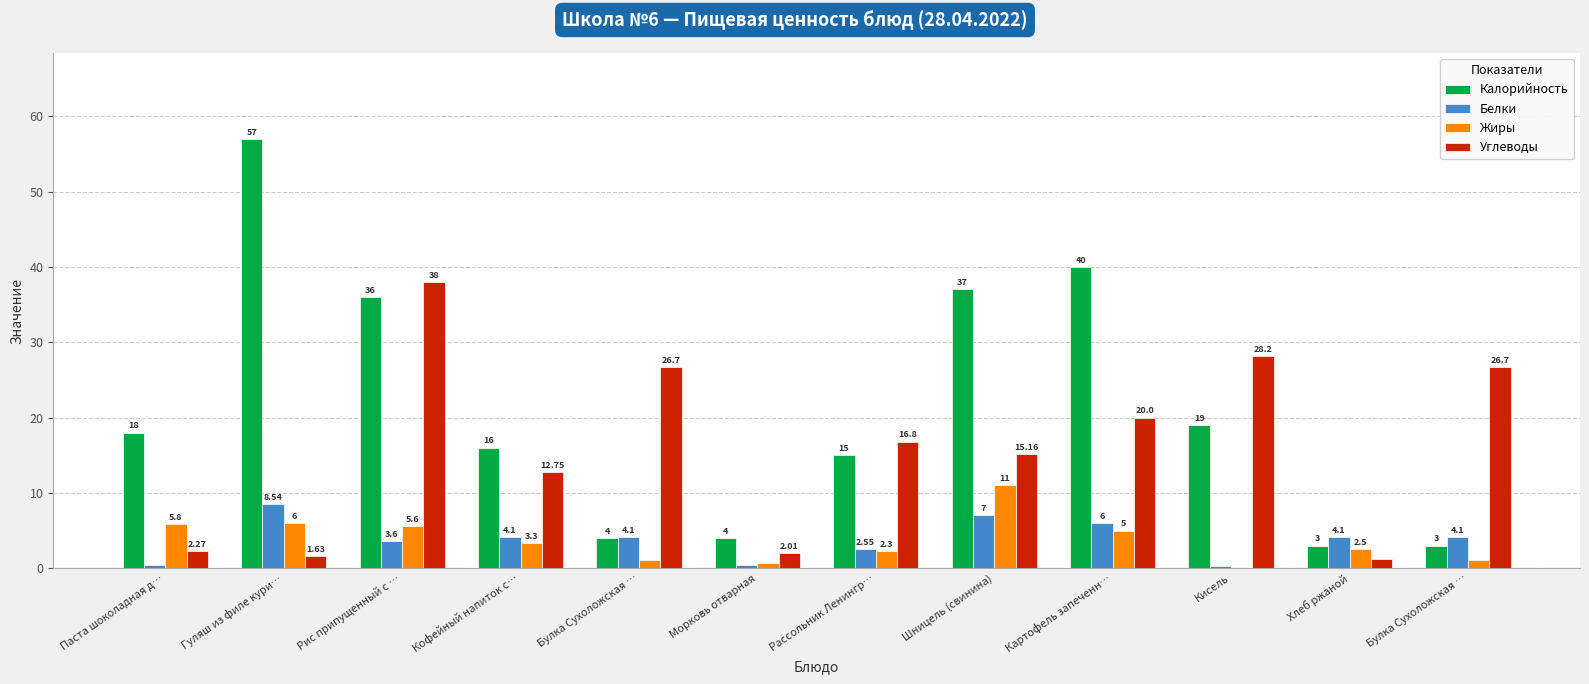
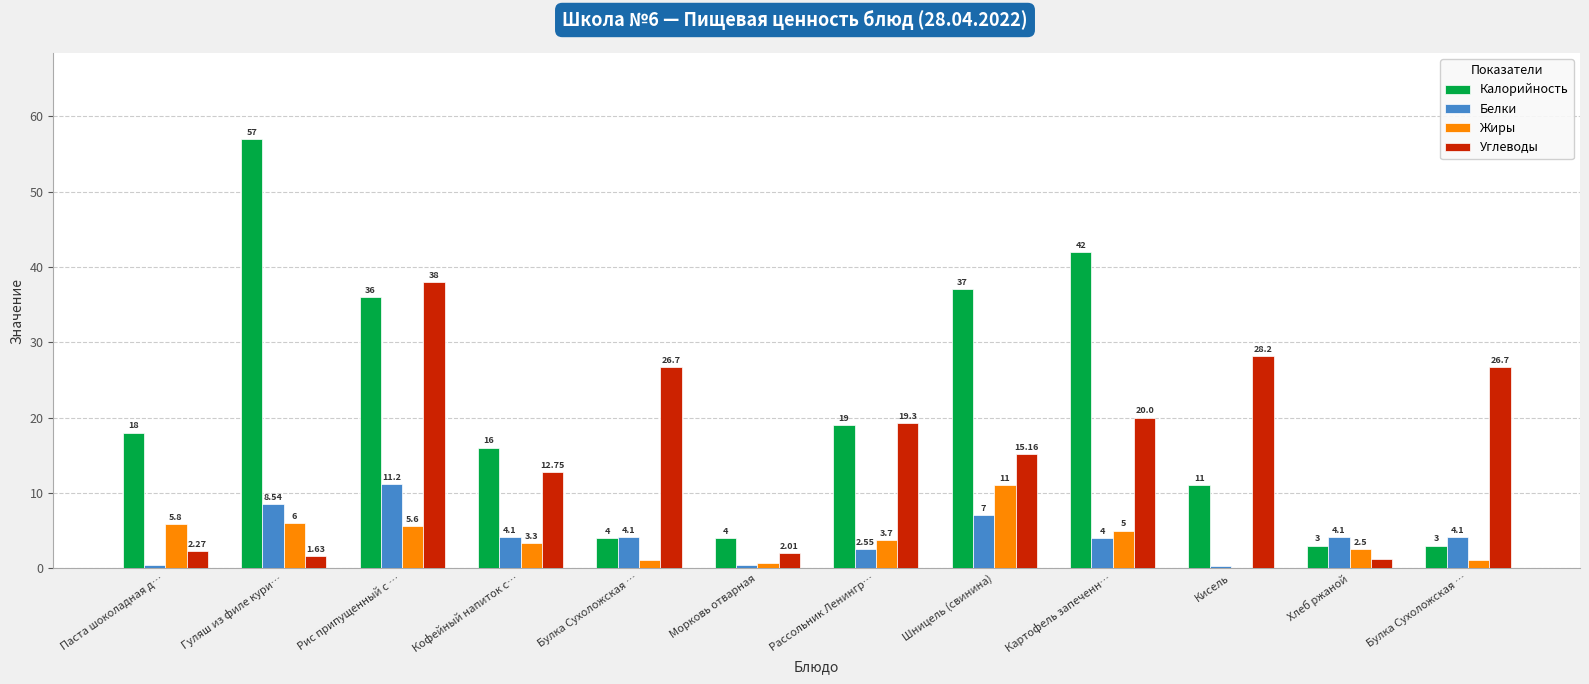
  {
    "Калорийность": {
      "Паста шоколадная д…": 18,
      "Гуляш из филе кури…": 57,
      "Рис припущенный с …": 36,
      "Кофейный напиток с…": 16,
      "Морковь отварная": 4,
-     "Рассольник Ленингр…": 15,
+     "Рассольник Ленингр…": 19,
      "Шницель (свинина)": 37,
-     "Картофель запеченн…": 40,
-     "Кисель": 19,
+     "Картофель запеченн…": 42,
+     "Кисель": 11,
      "Хлеб ржаной": 3
    },
    "Белки": {
      "Гуляш из филе кури…": 8.54,
-     "Рис припущенный с …": 3.6,
+     "Рис припущенный с …": 11.2,
      "Кофейный напиток с…": 4.1,
      "Рассольник Ленингр…": 2.55,
      "Шницель (свинина)": 7,
-     "Картофель запеченн…": 6,
+     "Картофель запеченн…": 4,
      "Хлеб ржаной": 4.1
    },
    "Жиры": {
      "Паста шоколадная д…": 5.8,
      "Гуляш из филе кури…": 6,
      "Рис припущенный с …": 5.6,
      "Кофейный напиток с…": 3.3,
-     "Рассольник Ленингр…": 2.3,
+     "Рассольник Ленингр…": 3.7,
      "Шницель (свинина)": 11,
      "Картофель запеченн…": 5,
      "Хлеб ржаной": 2.5
    },
    "Углеводы": {
      "Паста шоколадная д…": 2.27,
      "Гуляш из филе кури…": 1.63,
      "Рис припущенный с …": 38,
      "Кофейный напиток с…": 12.75,
      "Морковь отварная": 2.01,
-     "Рассольник Ленингр…": 16.8,
+     "Рассольник Ленингр…": 19.3,
      "Шницель (свинина)": 15.16,
      "Картофель запеченн…": 20.0,
      "Кисель": 28.2
    }
  }
